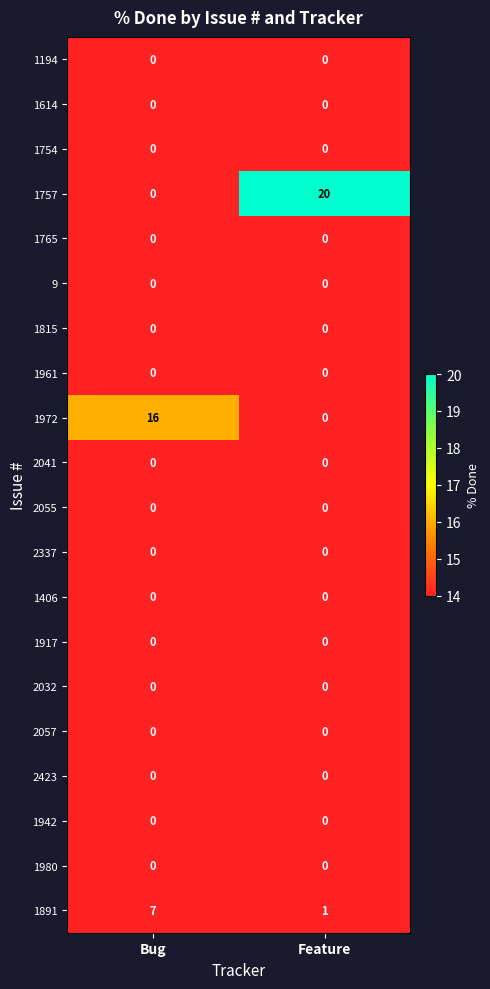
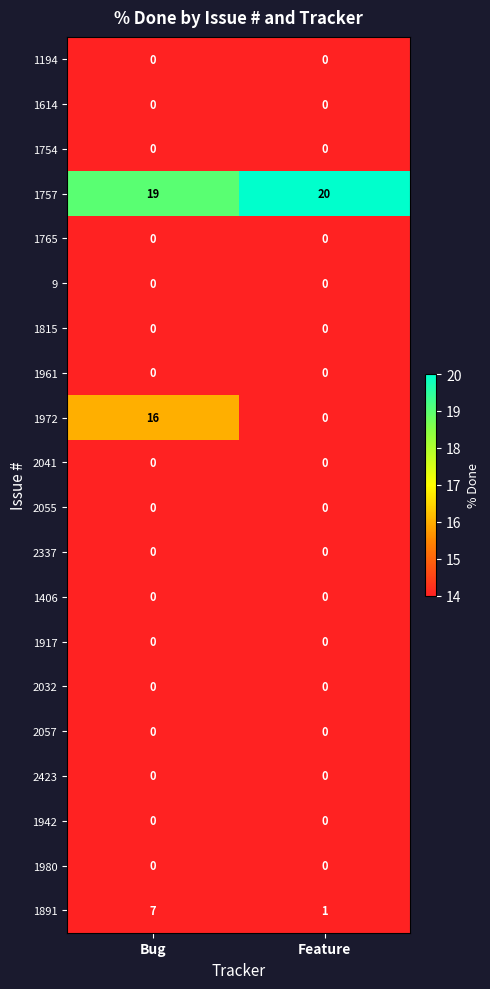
  {
    "1194": {
      "Bug": 0,
      "Feature": 0
    },
    "1614": {
      "Bug": 0,
      "Feature": 0
    },
    "1754": {
      "Bug": 0,
      "Feature": 0
    },
    "1757": {
-     "Bug": 0,
+     "Bug": 19,
      "Feature": 20
    },
    "1765": {
      "Bug": 0,
      "Feature": 0
    },
    "9": {
      "Bug": 0,
      "Feature": 0
    },
    "1815": {
      "Bug": 0,
      "Feature": 0
    },
    "1961": {
      "Bug": 0,
      "Feature": 0
    },
    "1972": {
      "Bug": 16,
      "Feature": 0
    },
    "2041": {
      "Bug": 0,
      "Feature": 0
    },
    "2055": {
      "Bug": 0,
      "Feature": 0
    },
    "2337": {
      "Bug": 0,
      "Feature": 0
    },
    "1406": {
      "Bug": 0,
      "Feature": 0
    },
    "1917": {
      "Bug": 0,
      "Feature": 0
    },
    "2032": {
      "Bug": 0,
      "Feature": 0
    },
    "2057": {
      "Bug": 0,
      "Feature": 0
    },
    "2423": {
      "Bug": 0,
      "Feature": 0
    },
    "1942": {
      "Bug": 0,
      "Feature": 0
    },
    "1980": {
      "Bug": 0,
      "Feature": 0
    },
    "1891": {
      "Bug": 7,
      "Feature": 1
    }
  }
